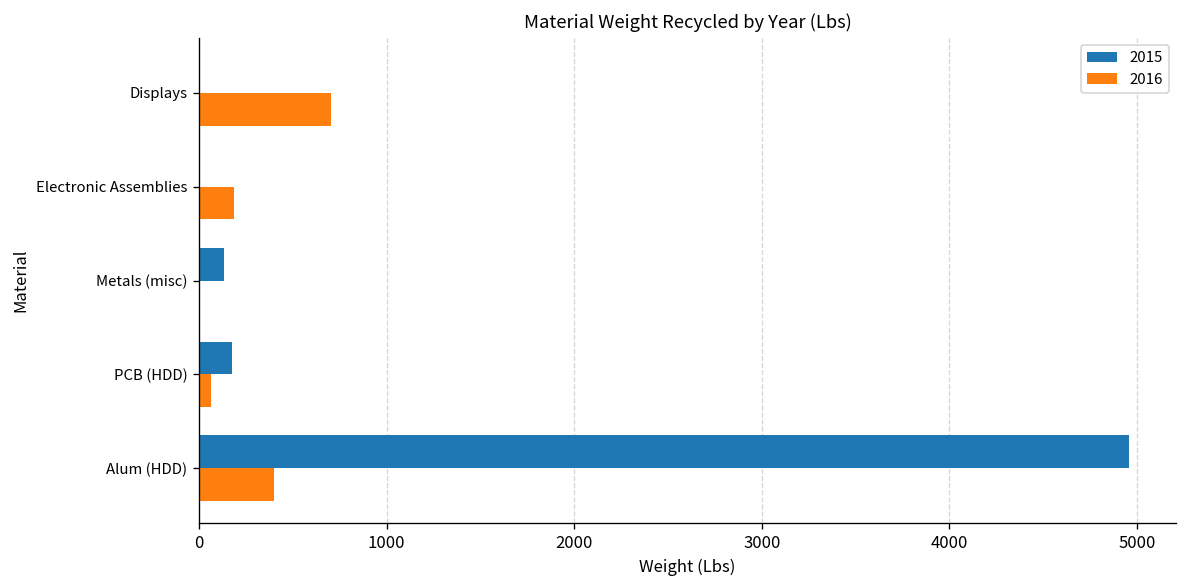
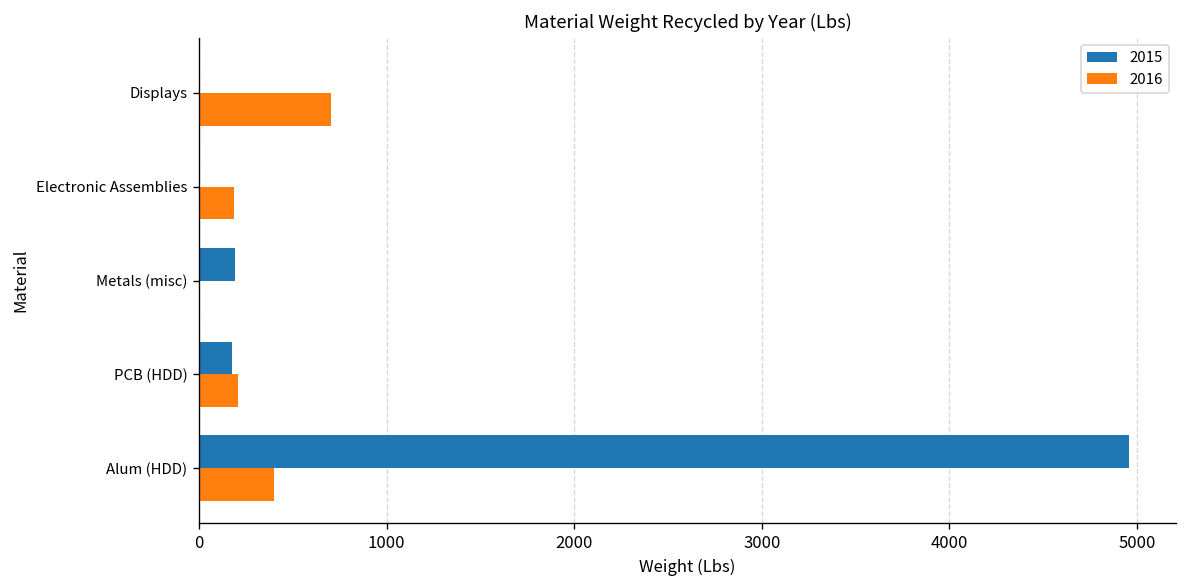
  {
    "2015": {
      "Displays": 0,
      "Electronic Assemblies": 0,
-     "Metals (misc)": 130,
+     "Metals (misc)": 190,
      "PCB (HDD)": 170,
      "Alum (HDD)": 4960
    },
    "2016": {
      "Displays": 700,
      "Electronic Assemblies": 190,
      "Metals (misc)": 0,
-     "PCB (HDD)": 70,
+     "PCB (HDD)": 210,
      "Alum (HDD)": 400
    }
  }
